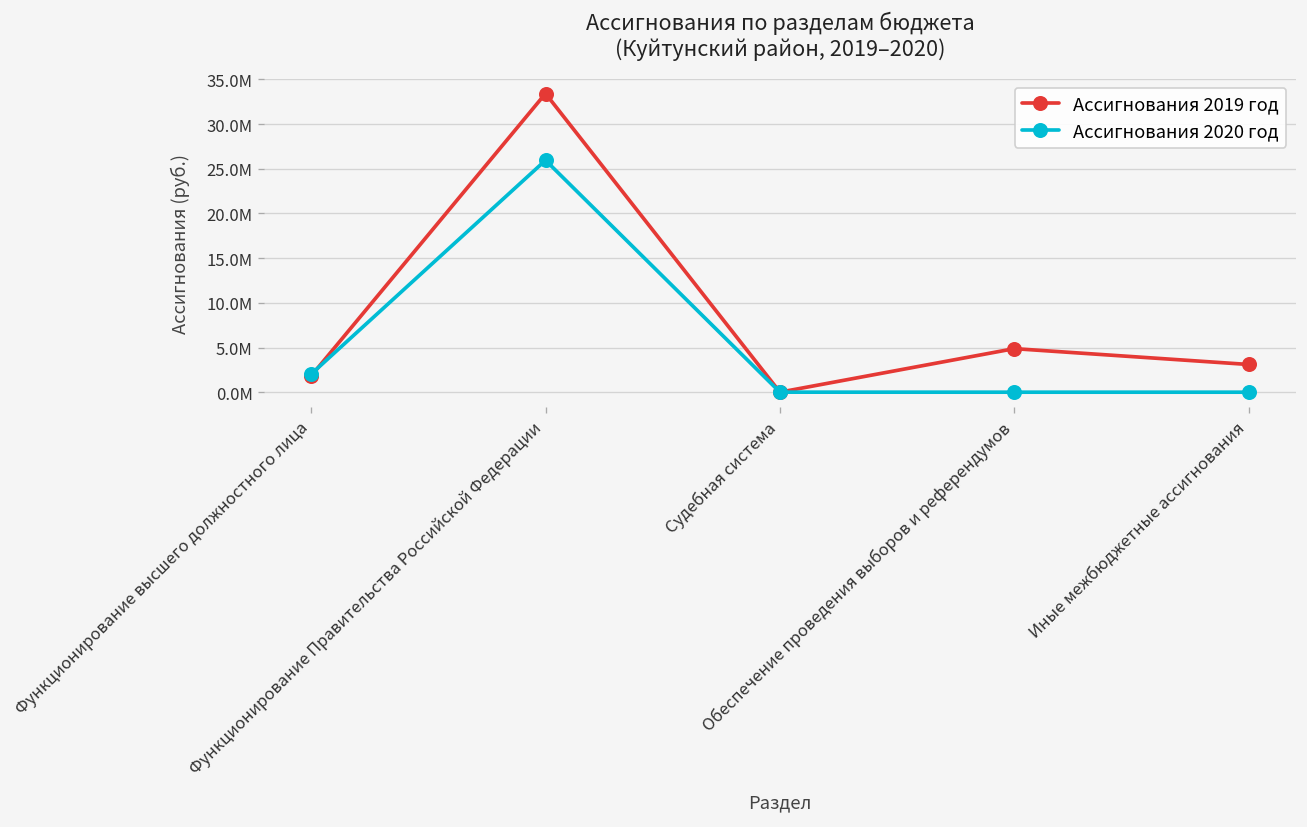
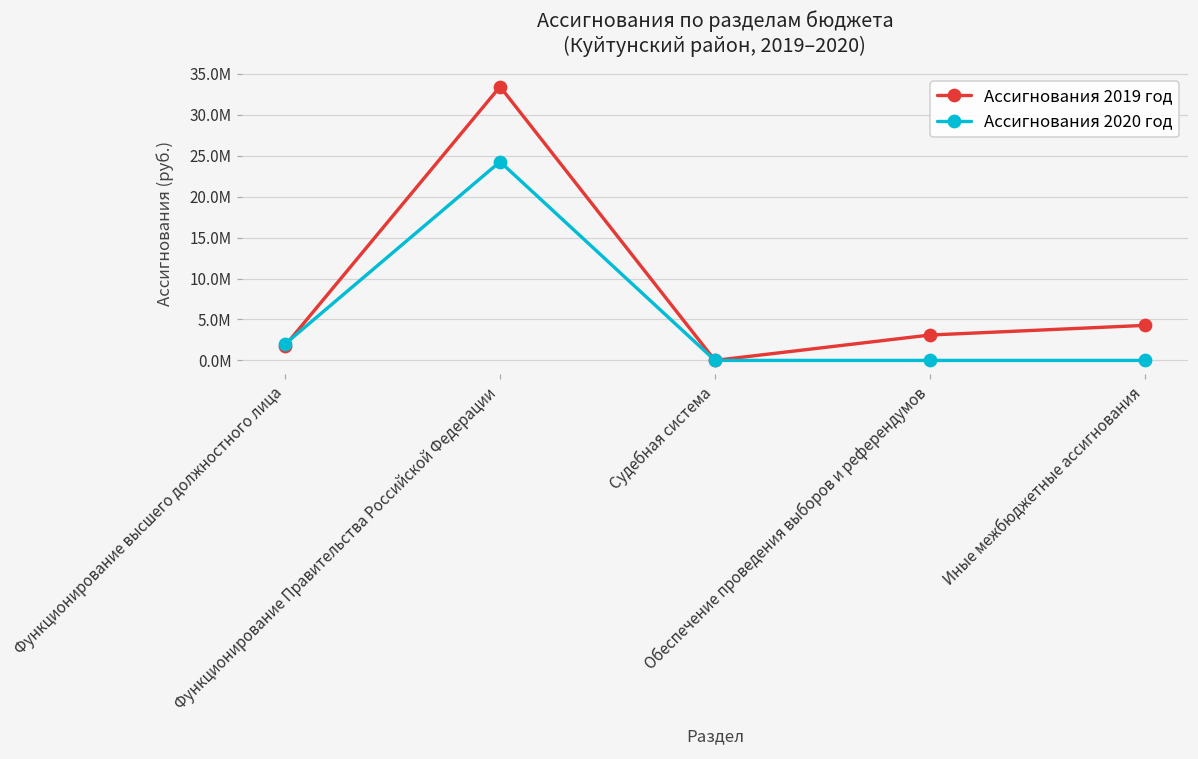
  {
    "Ассигнования 2019 год": {
      "Функционирование Правительства Российской Федерации": 33000000,
-     "Обеспечение проведения выборов и референдумов": 5000000,
-     "Иные межбюджетные ассигнования": 3000000
+     "Обеспечение проведения выборов и референдумов": 3000000,
+     "Иные межбюджетные ассигнования": 4000000
    },
    "Ассигнования 2020 год": {
-     "Функционирование Правительства Российской Федерации": 26000000,
+     "Функционирование Правительства Российской Федерации": 24000000,
      "Обеспечение проведения выборов и референдумов": 0,
      "Иные межбюджетные ассигнования": 0
    }
  }
